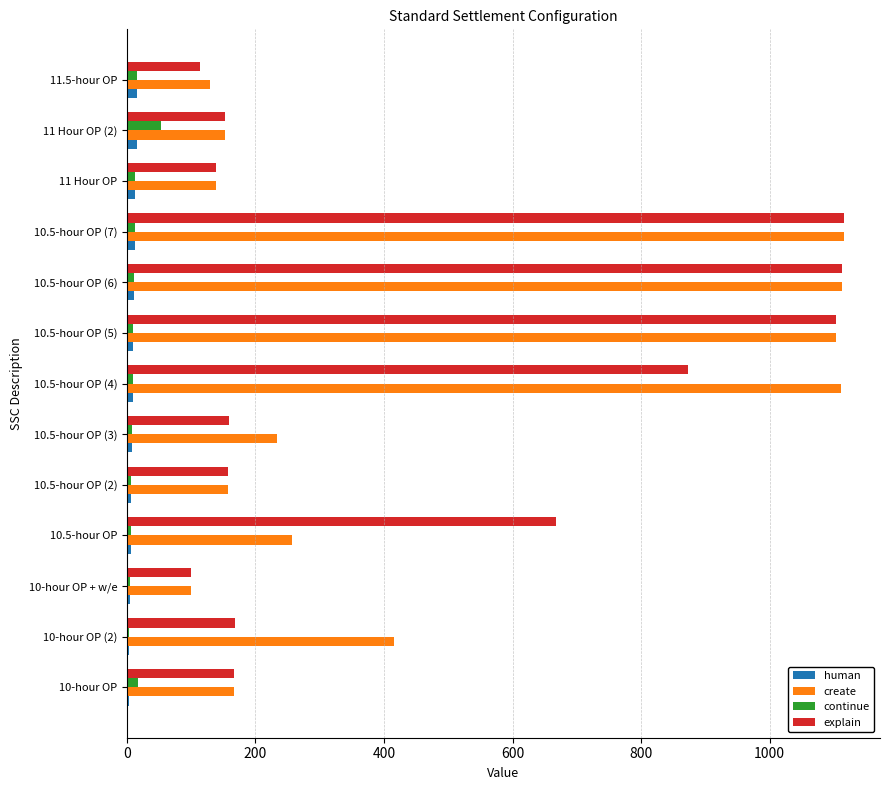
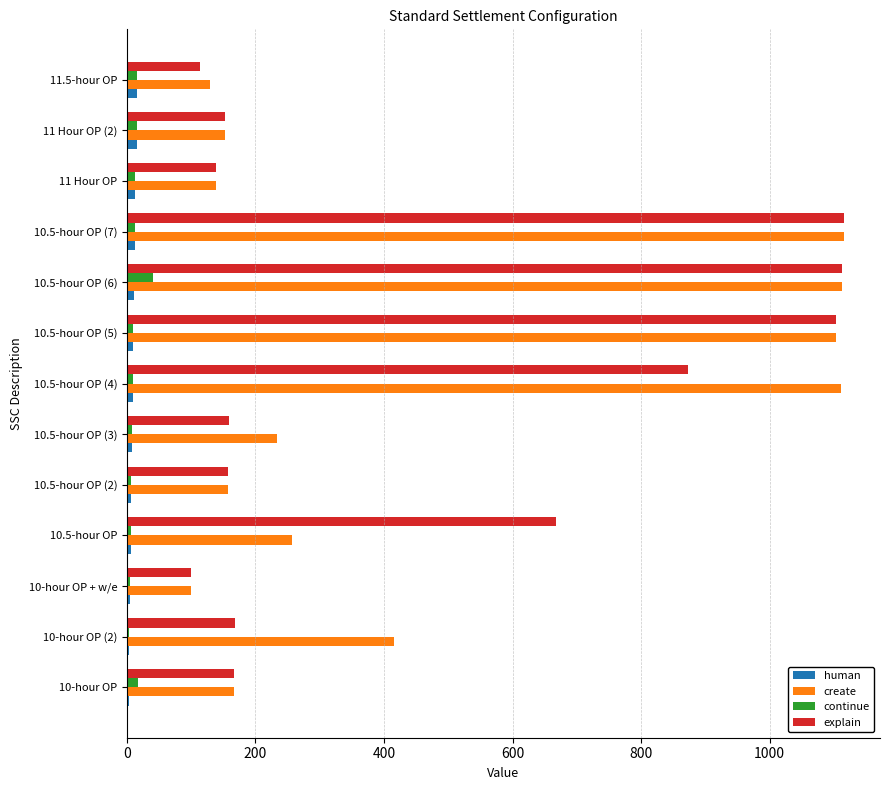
  {
    "human": {
      "11.5-hour OP": 20,
      "11 Hour OP (2)": 20,
      "11 Hour OP": 10,
      "10.5-hour OP (7)": 10,
      "10.5-hour OP (6)": 10,
      "10.5-hour OP (5)": 10,
      "10.5-hour OP (4)": 10,
      "10.5-hour OP (3)": 10,
      "10.5-hour OP (2)": 10,
      "10.5-hour OP": 10,
      "10-hour OP + w/e": 10,
      "10-hour OP (2)": 0
    },
    "create": {
      "11.5-hour OP": 130,
      "11 Hour OP (2)": 150,
      "11 Hour OP": 140,
      "10.5-hour OP (7)": 1120,
      "10.5-hour OP (6)": 1110,
      "10.5-hour OP (5)": 1100,
      "10.5-hour OP (4)": 1110,
      "10.5-hour OP (3)": 230,
      "10.5-hour OP (2)": 160,
      "10.5-hour OP": 260,
      "10-hour OP + w/e": 100,
      "10-hour OP (2)": 420,
      "10-hour OP": 170
    },
    "continue": {
      "11.5-hour OP": 20,
-     "11 Hour OP (2)": 50,
+     "11 Hour OP (2)": 20,
      "11 Hour OP": 10,
      "10.5-hour OP (7)": 10,
-     "10.5-hour OP (6)": 10,
+     "10.5-hour OP (6)": 40,
      "10.5-hour OP (5)": 10,
      "10.5-hour OP (4)": 10,
      "10.5-hour OP (3)": 10,
      "10.5-hour OP (2)": 10,
      "10.5-hour OP": 10,
      "10-hour OP + w/e": 10,
      "10-hour OP (2)": 0,
      "10-hour OP": 20
    },
    "explain": {
      "11.5-hour OP": 110,
      "11 Hour OP (2)": 150,
      "11 Hour OP": 140,
      "10.5-hour OP (7)": 1120,
      "10.5-hour OP (6)": 1110,
      "10.5-hour OP (5)": 1100,
      "10.5-hour OP (4)": 870,
      "10.5-hour OP (3)": 160,
      "10.5-hour OP (2)": 160,
      "10.5-hour OP": 670,
      "10-hour OP + w/e": 100,
      "10-hour OP (2)": 170,
      "10-hour OP": 170
    }
  }
